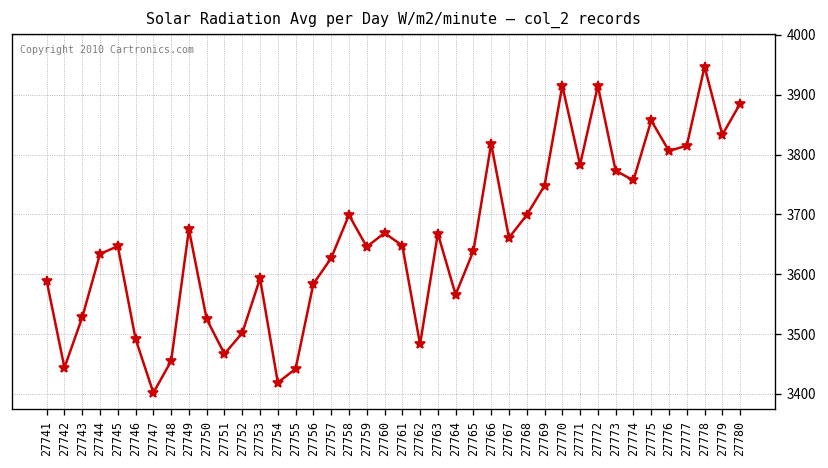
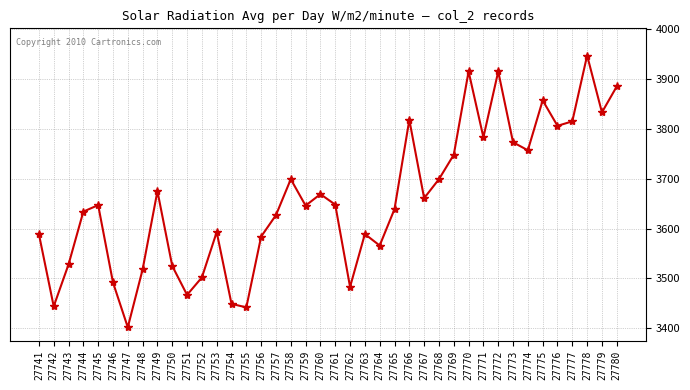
  {
    "27741": 3590,
    "27742": 3440,
    "27743": 3530,
    "27744": 3630,
    "27745": 3650,
    "27746": 3490,
    "27747": 3400,
-   "27748": 3460,
+   "27748": 3520,
    "27749": 3680,
    "27750": 3530,
    "27751": 3470,
    "27752": 3500,
    "27753": 3590,
-   "27754": 3420,
+   "27754": 3450,
    "27755": 3440,
    "27756": 3580,
    "27757": 3630,
    "27758": 3700,
    "27759": 3650,
    "27760": 3670,
    "27761": 3650,
    "27762": 3480,
-   "27763": 3670,
+   "27763": 3590,
    "27764": 3570,
    "27765": 3640,
    "27766": 3820,
    "27767": 3660,
    "27768": 3700,
    "27769": 3750,
    "27770": 3920,
    "27771": 3780,
    "27772": 3920,
    "27773": 3770,
    "27774": 3760,
    "27775": 3860,
    "27776": 3810,
    "27777": 3820,
    "27778": 3950,
    "27779": 3830,
    "27780": 3890
  }
